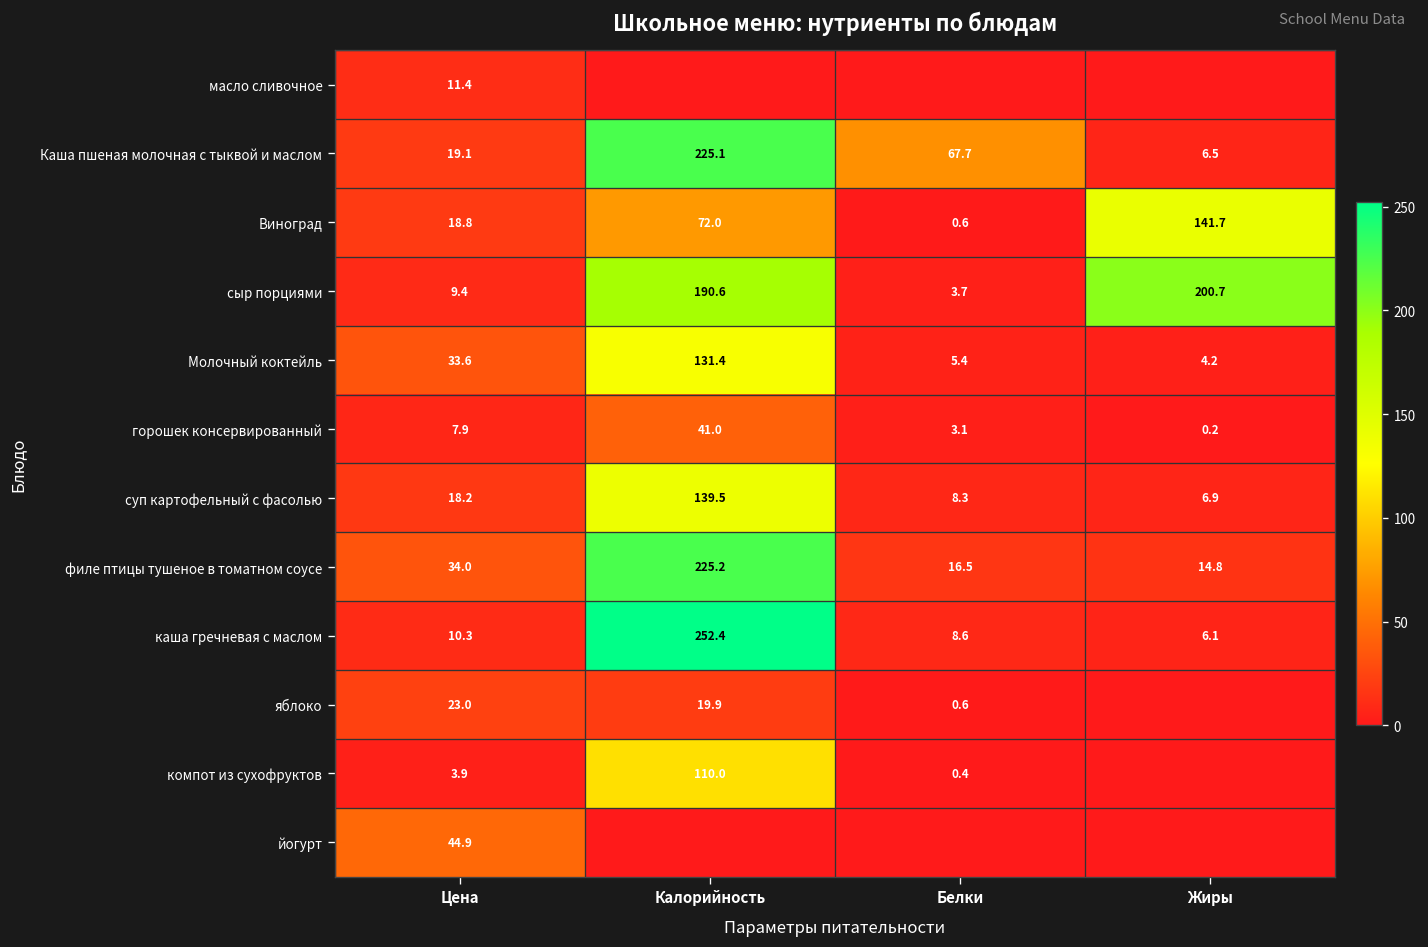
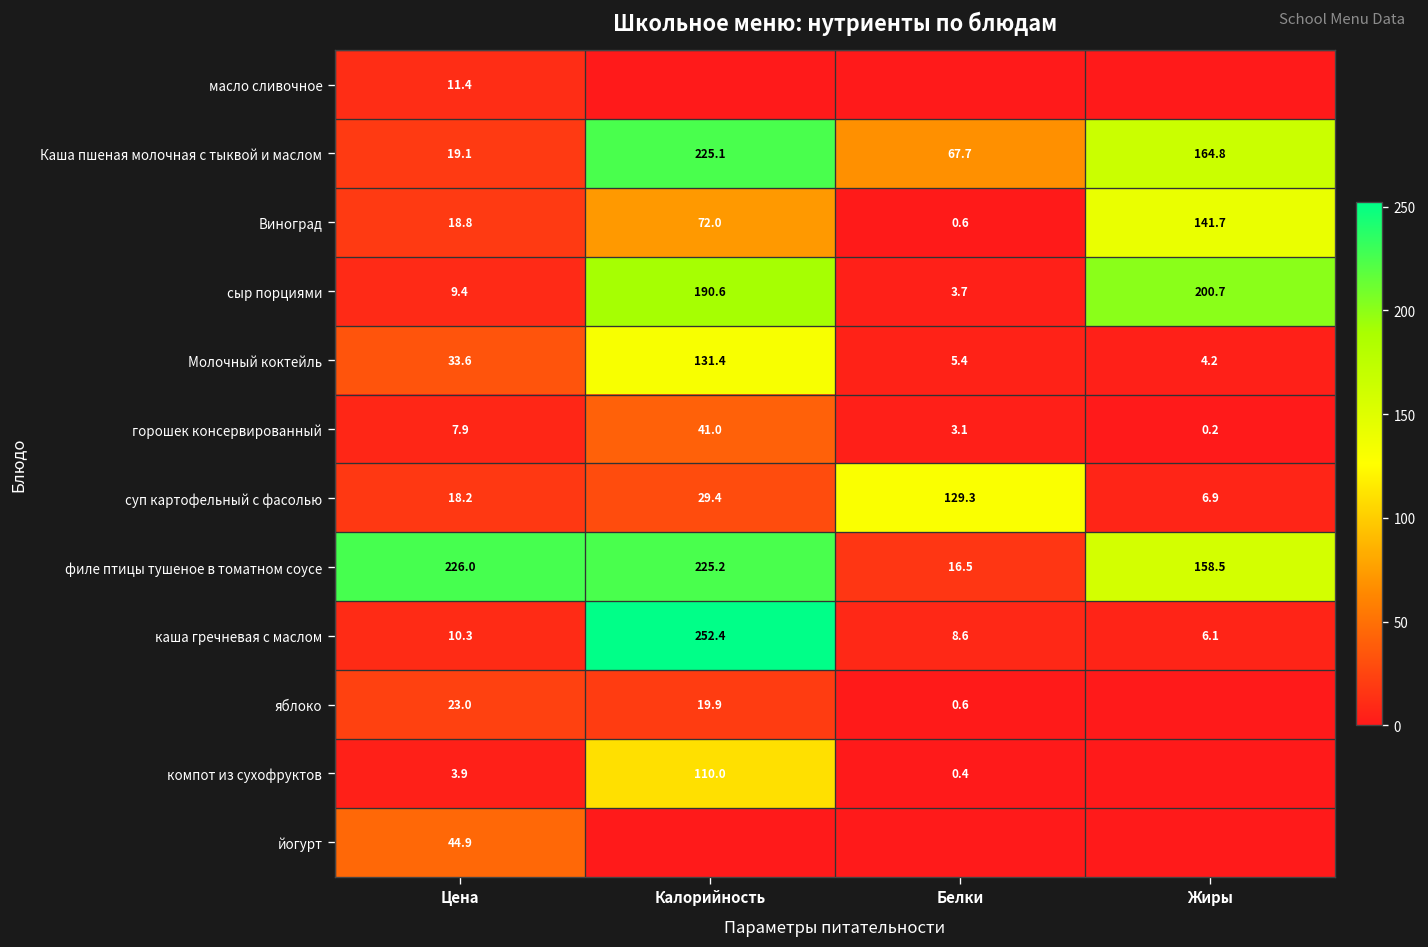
  {
    "масло сливочное": {
      "Цена": 11.4
    },
    "Каша пшеная молочная с тыквой и маслом": {
      "Цена": 19.1,
      "Калорийность": 225.1,
      "Белки": 67.7,
-     "Жиры": 6.5
+     "Жиры": 164.8
    },
    "Виноград": {
      "Цена": 18.8,
      "Калорийность": 72.0,
      "Белки": 0.6,
      "Жиры": 141.7
    },
    "сыр порциями": {
      "Цена": 9.4,
      "Калорийность": 190.6,
      "Белки": 3.7,
      "Жиры": 200.7
    },
    "Молочный коктейль": {
      "Цена": 33.6,
      "Калорийность": 131.4,
      "Белки": 5.4,
      "Жиры": 4.2
    },
    "горошек консервированный": {
      "Цена": 7.9,
      "Калорийность": 41.0,
      "Белки": 3.1,
      "Жиры": 0.2
    },
    "суп картофельный с фасолью": {
      "Цена": 18.2,
-     "Калорийность": 139.5,
-     "Белки": 8.3,
+     "Калорийность": 29.4,
+     "Белки": 129.3,
      "Жиры": 6.9
    },
    "филе птицы тушеное в томатном соусе": {
-     "Цена": 34.0,
+     "Цена": 226.0,
      "Калорийность": 225.2,
      "Белки": 16.5,
-     "Жиры": 14.8
+     "Жиры": 158.5
    },
    "каша гречневая с маслом": {
      "Цена": 10.3,
      "Калорийность": 252.4,
      "Белки": 8.6,
      "Жиры": 6.1
    },
    "яблоко": {
      "Цена": 23.0,
      "Калорийность": 19.9,
      "Белки": 0.6
    },
    "компот из сухофруктов": {
      "Цена": 3.9,
      "Калорийность": 110.0,
      "Белки": 0.4
    },
    "йогурт": {
      "Цена": 44.9
    }
  }
